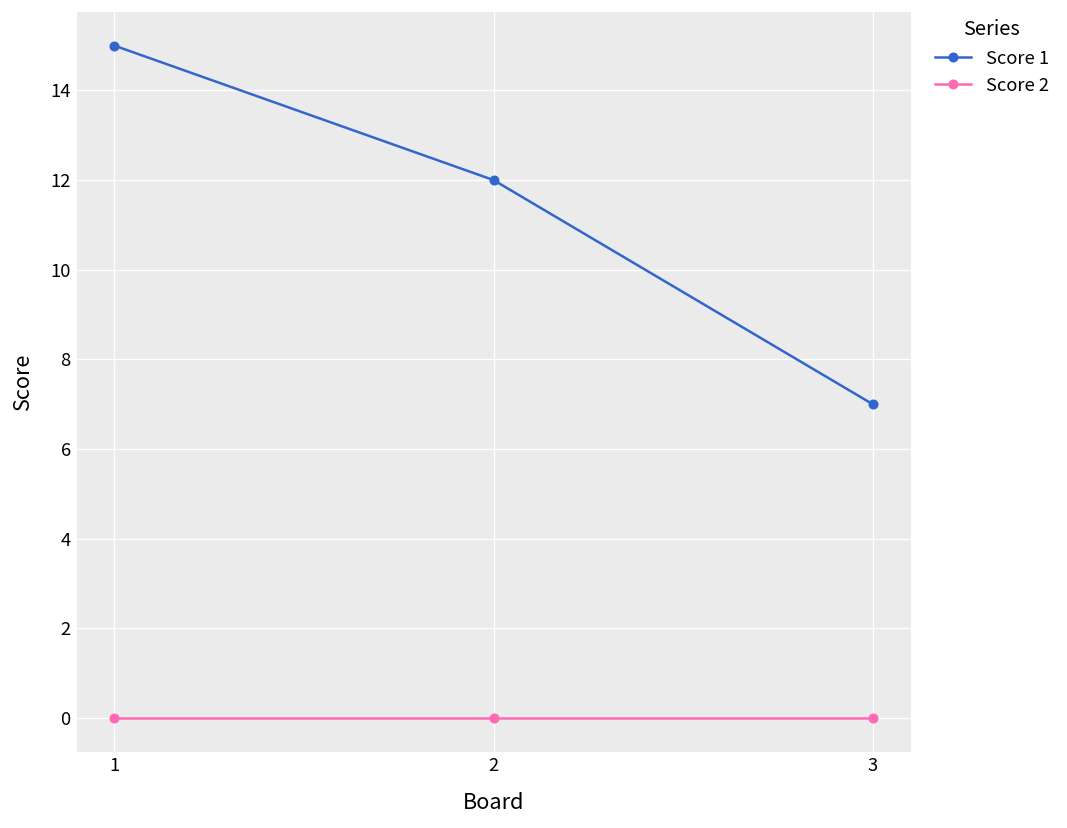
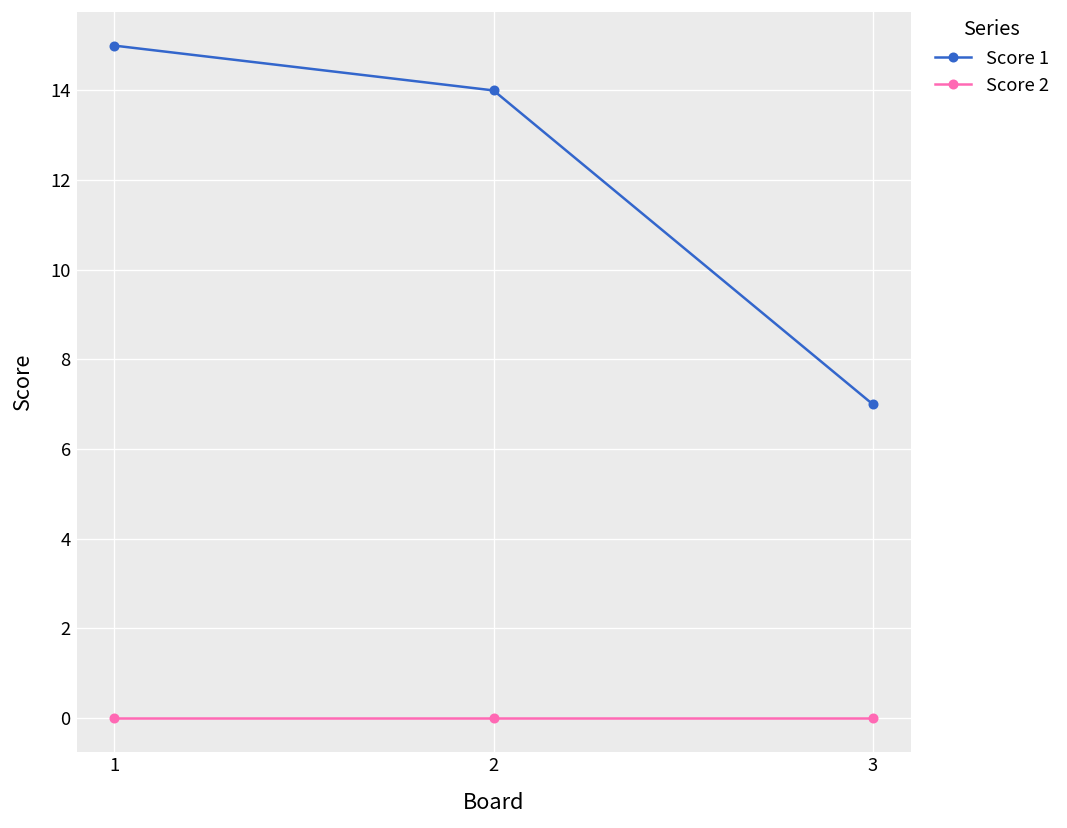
  {
    "Score 1": {
      "1": 15,
-     "2": 12,
+     "2": 14,
      "3": 7
    },
    "Score 2": {
      "1": 0,
      "2": 0,
      "3": 0
    }
  }
